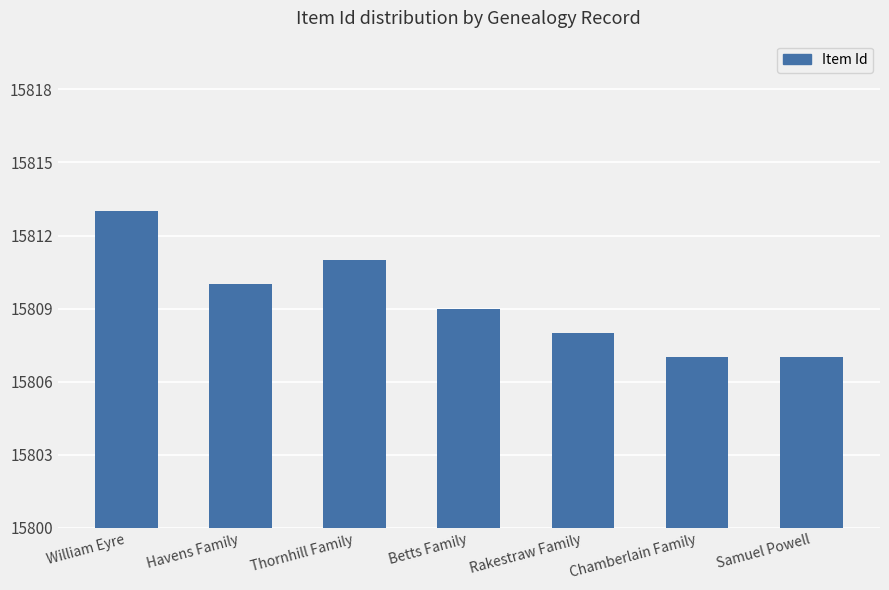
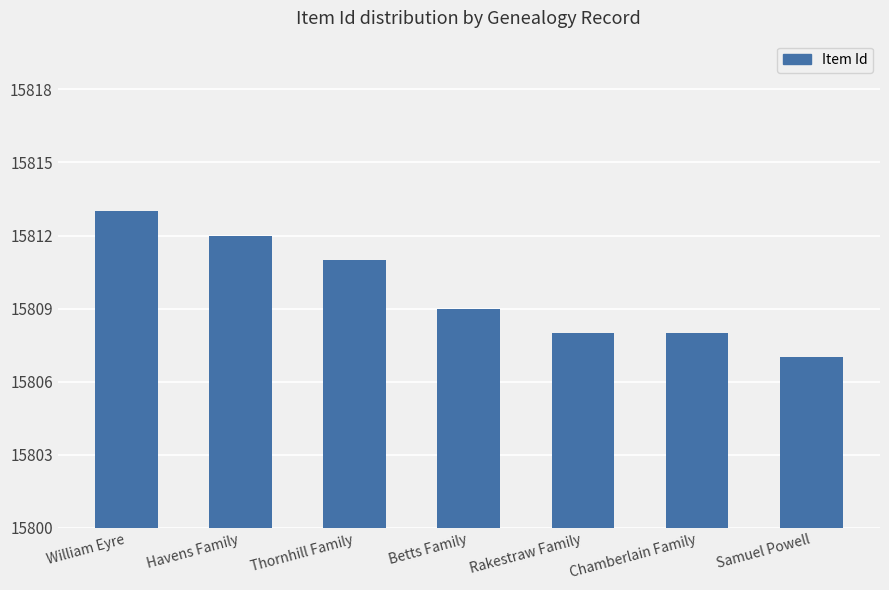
  {
    "William Eyre": 15813,
-   "Havens Family": 15810,
+   "Havens Family": 15812,
    "Thornhill Family": 15811,
    "Betts Family": 15809,
    "Rakestraw Family": 15808,
-   "Chamberlain Family": 15807,
+   "Chamberlain Family": 15808,
    "Samuel Powell": 15807
  }
